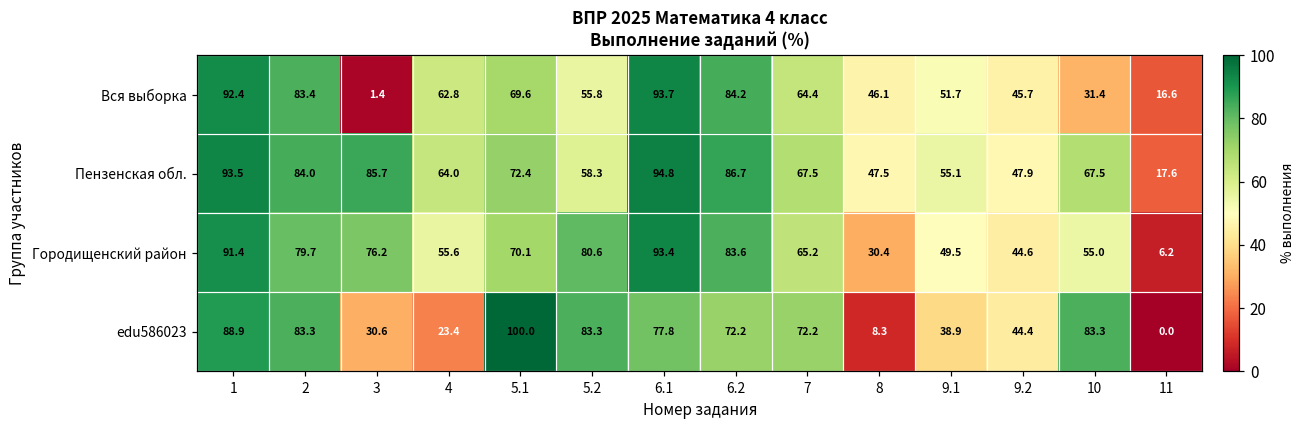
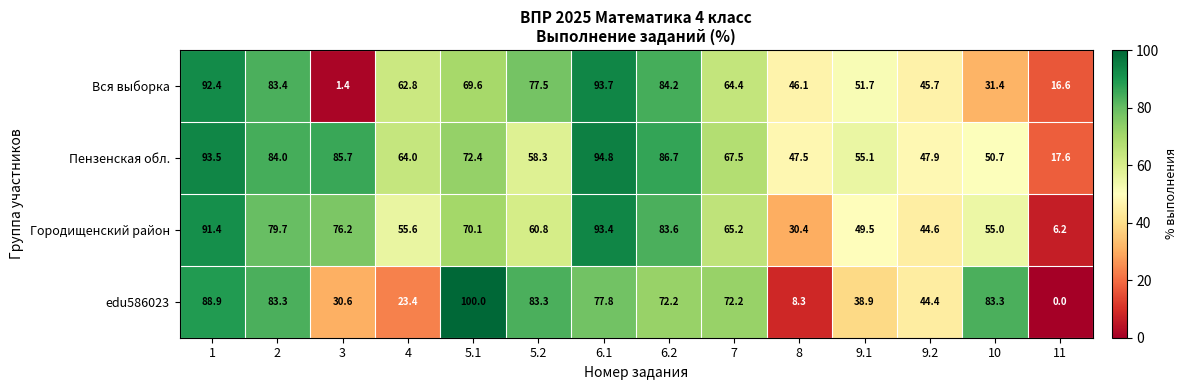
  {
    "Вся выборка": {
      "1": 92.4,
      "2": 83.4,
      "3": 1.4,
      "4": 62.8,
      "5.1": 69.6,
-     "5.2": 55.8,
+     "5.2": 77.5,
      "6.1": 93.7,
      "6.2": 84.2,
      "7": 64.4,
      "8": 46.1,
      "9.1": 51.7,
      "9.2": 45.7,
      "10": 31.4,
      "11": 16.6
    },
    "Пензенская обл.": {
      "1": 93.5,
      "2": 84.0,
      "3": 85.7,
      "4": 64.0,
      "5.1": 72.4,
      "5.2": 58.3,
      "6.1": 94.8,
      "6.2": 86.7,
      "7": 67.5,
      "8": 47.5,
      "9.1": 55.1,
      "9.2": 47.9,
-     "10": 67.5,
+     "10": 50.7,
      "11": 17.6
    },
    "Городищенский район": {
      "1": 91.4,
      "2": 79.7,
      "3": 76.2,
      "4": 55.6,
      "5.1": 70.1,
-     "5.2": 80.6,
+     "5.2": 60.8,
      "6.1": 93.4,
      "6.2": 83.6,
      "7": 65.2,
      "8": 30.4,
      "9.1": 49.5,
      "9.2": 44.6,
      "10": 55.0,
      "11": 6.2
    },
    "edu586023": {
      "1": 88.9,
      "2": 83.3,
      "3": 30.6,
      "4": 23.4,
      "5.1": 100.0,
      "5.2": 83.3,
      "6.1": 77.8,
      "6.2": 72.2,
      "7": 72.2,
      "8": 8.3,
      "9.1": 38.9,
      "9.2": 44.4,
      "10": 83.3,
      "11": 0.0
    }
  }
